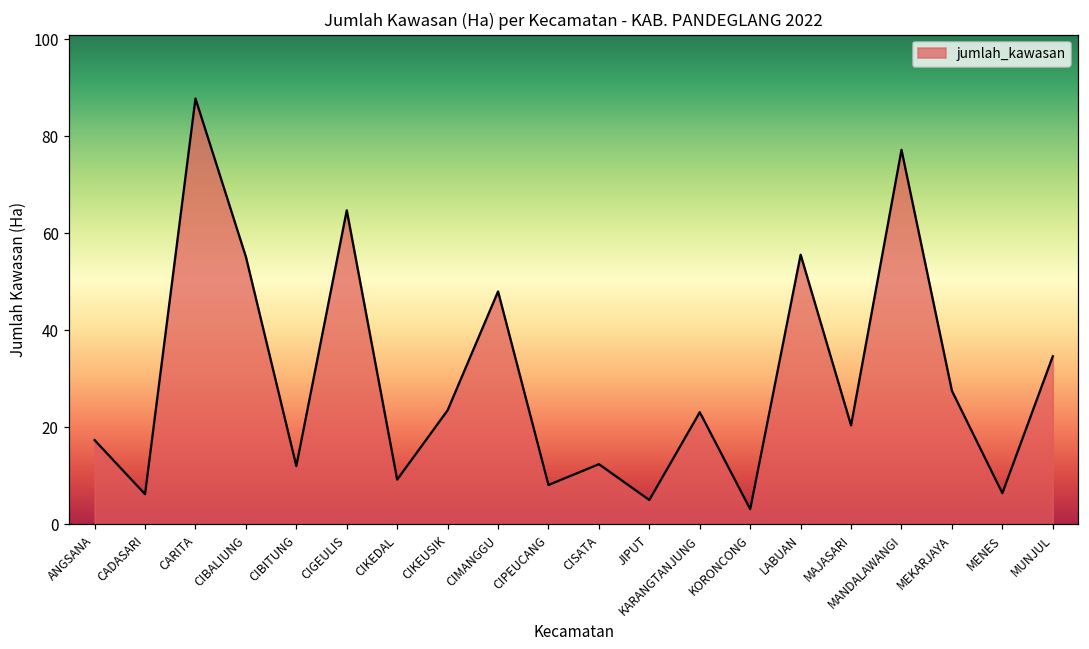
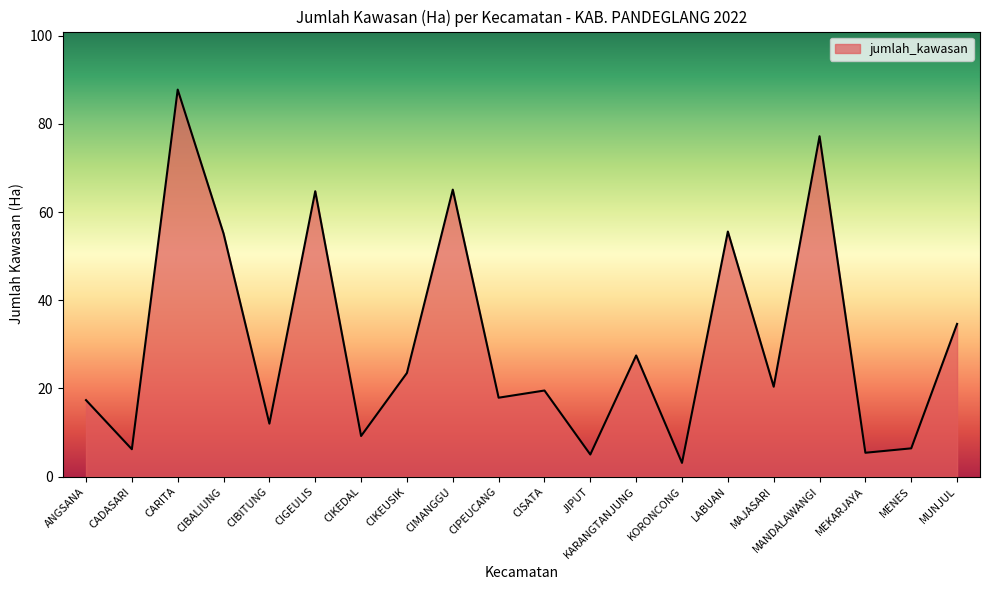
  {
    "ANGSANA": 17,
    "CADASARI": 6,
    "CARITA": 88,
    "CIBALIUNG": 55,
    "CIBITUNG": 12,
    "CIGEULIS": 65,
    "CIKEDAL": 9,
    "CIKEUSIK": 24,
-   "CIMANGGU": 48,
-   "CIPEUCANG": 8,
-   "CISATA": 12,
+   "CIMANGGU": 65,
+   "CIPEUCANG": 18,
+   "CISATA": 20,
    "JIPUT": 5,
-   "KARANGTANJUNG": 23,
+   "KARANGTANJUNG": 27,
    "KORONCONG": 3,
    "LABUAN": 56,
    "MAJASARI": 20,
    "MANDALAWANGI": 77,
-   "MEKARJAYA": 28,
+   "MEKARJAYA": 5,
    "MENES": 6,
    "MUNJUL": 35
  }
